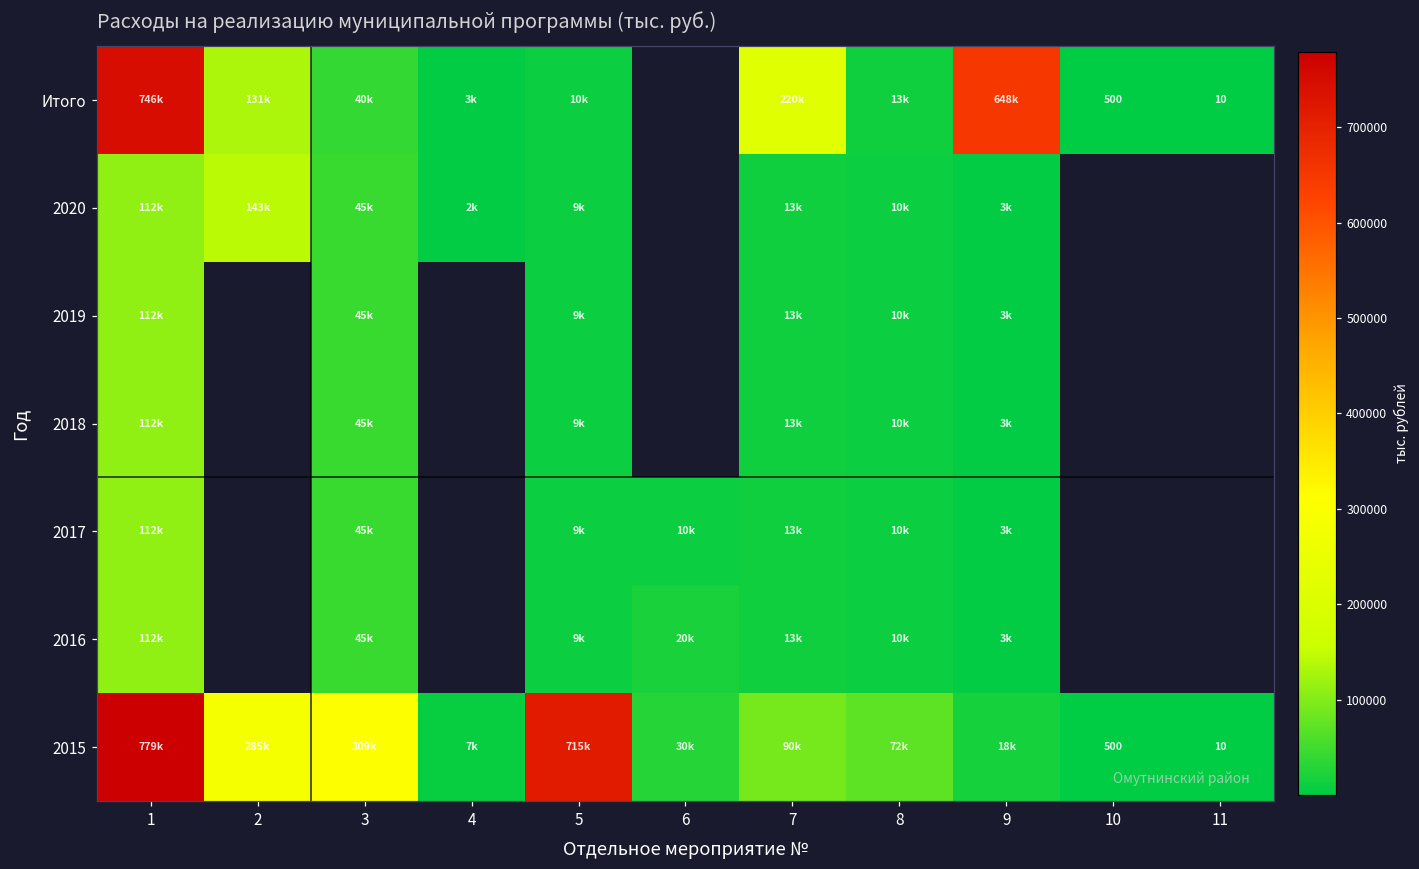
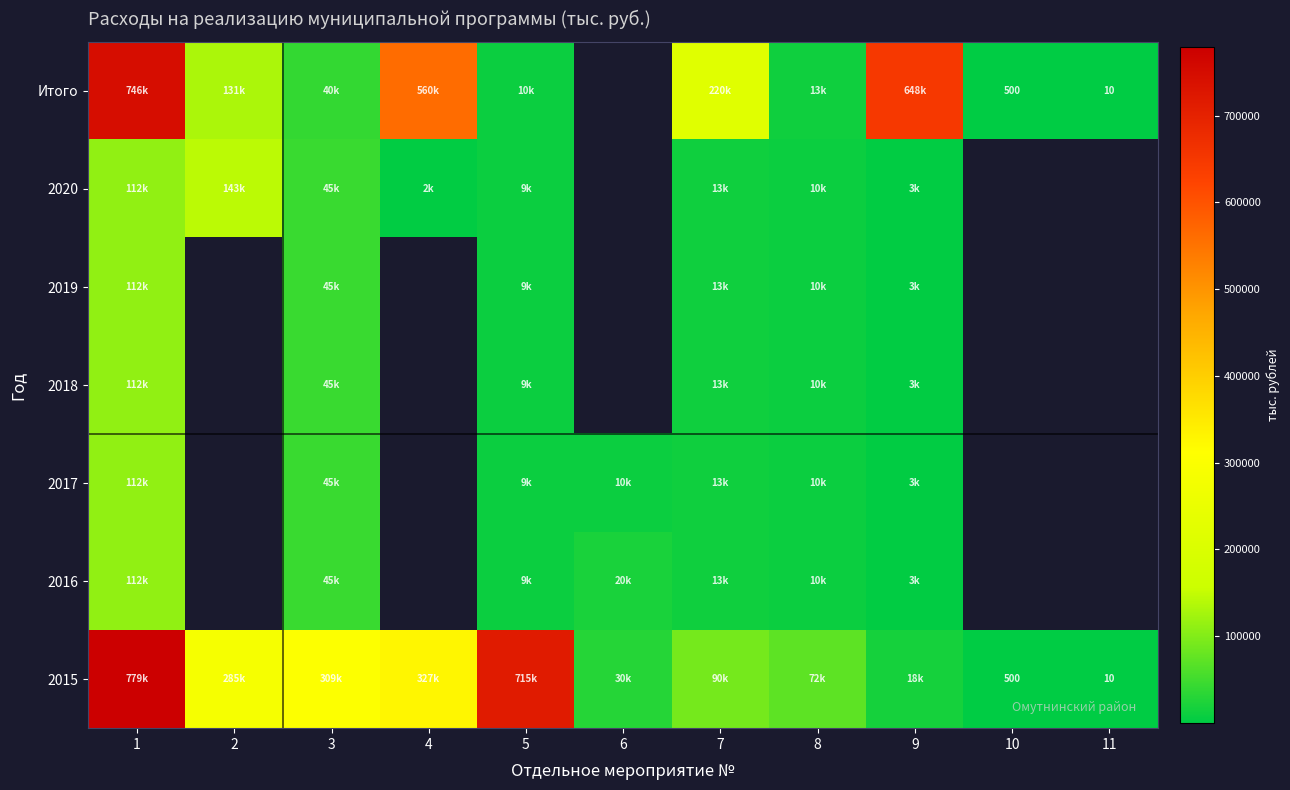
  {
    "Итого": {
      "1": "746k",
      "2": "131k",
      "3": "40k",
-     "4": "3k",
+     "4": "560k",
      "5": "10k",
      "7": "220k",
      "8": "13k",
      "9": "648k",
      "10": "500",
      "11": "10"
    },
    "2020": {
      "1": "112k",
      "2": "143k",
      "3": "45k",
      "4": "2k",
      "5": "9k",
      "7": "13k",
      "8": "10k",
      "9": "3k"
    },
    "2019": {
      "1": "112k",
      "3": "45k",
      "5": "9k",
      "7": "13k",
      "8": "10k",
      "9": "3k"
    },
    "2018": {
      "1": "112k",
      "3": "45k",
      "5": "9k",
      "7": "13k",
      "8": "10k",
      "9": "3k"
    },
    "2017": {
      "1": "112k",
      "3": "45k",
      "5": "9k",
      "6": "10k",
      "7": "13k",
      "8": "10k",
      "9": "3k"
    },
    "2016": {
      "1": "112k",
      "3": "45k",
      "5": "9k",
      "6": "20k",
      "7": "13k",
      "8": "10k",
      "9": "3k"
    },
    "2015": {
      "1": "779k",
      "2": "285k",
      "3": "309k",
-     "4": "7k",
+     "4": "327k",
      "5": "715k",
      "6": "30k",
      "7": "90k",
      "8": "72k",
      "9": "18k",
      "10": "500"
    }
  }
